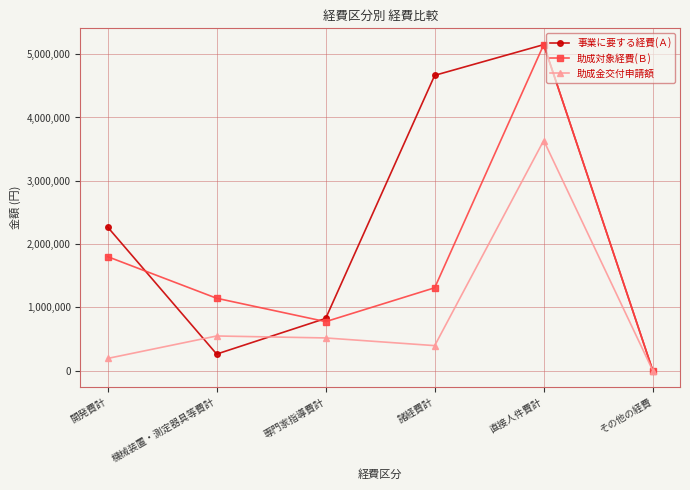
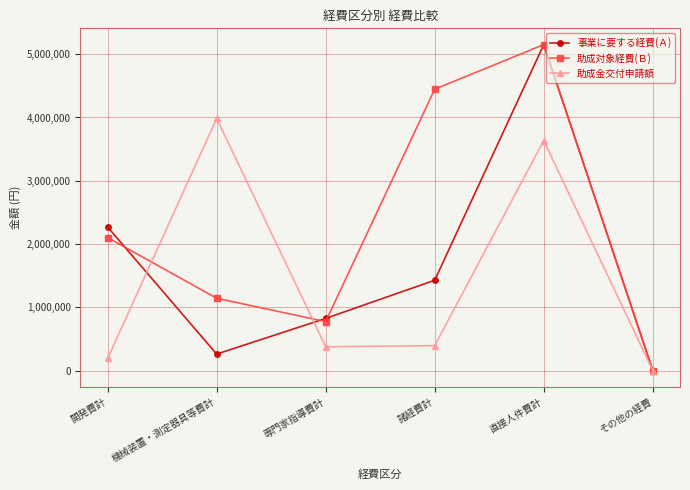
  {
    "事業に要する経費(Ａ)": {
      "開発費計": "2,300,000",
      "機械装置・測定器具等費計": "300,000",
      "専門家指導費計": "800,000",
-     "諸経費計": "4,700,000"
+     "諸経費計": "1,400,000"
    },
    "助成対象経費(Ｂ)": {
-     "開発費計": "1,800,000",
+     "開発費計": "2,100,000",
      "機械装置・測定器具等費計": "1,100,000",
      "専門家指導費計": "800,000",
-     "諸経費計": "1,300,000"
+     "諸経費計": "4,400,000"
    },
    "助成金交付申請額": {
      "開発費計": "200,000",
-     "機械装置・測定器具等費計": "500,000",
-     "専門家指導費計": "500,000",
+     "機械装置・測定器具等費計": "4,000,000",
+     "専門家指導費計": "400,000",
      "諸経費計": "400,000",
      "直接人件費計": "3,600,000"
    }
  }
